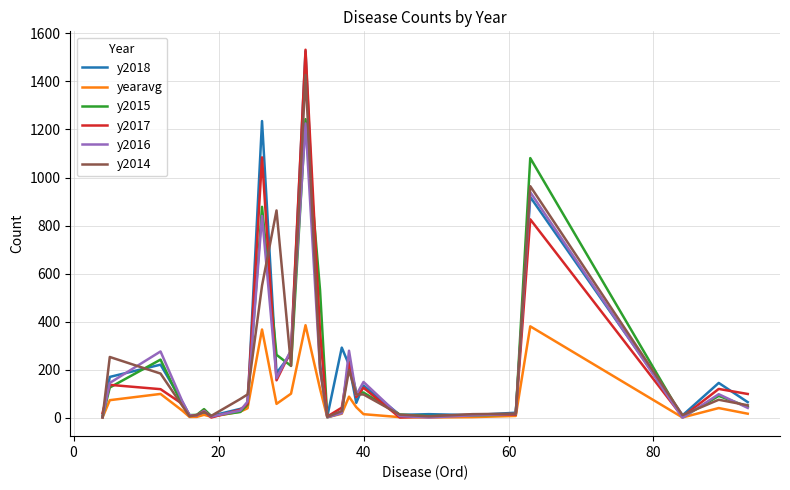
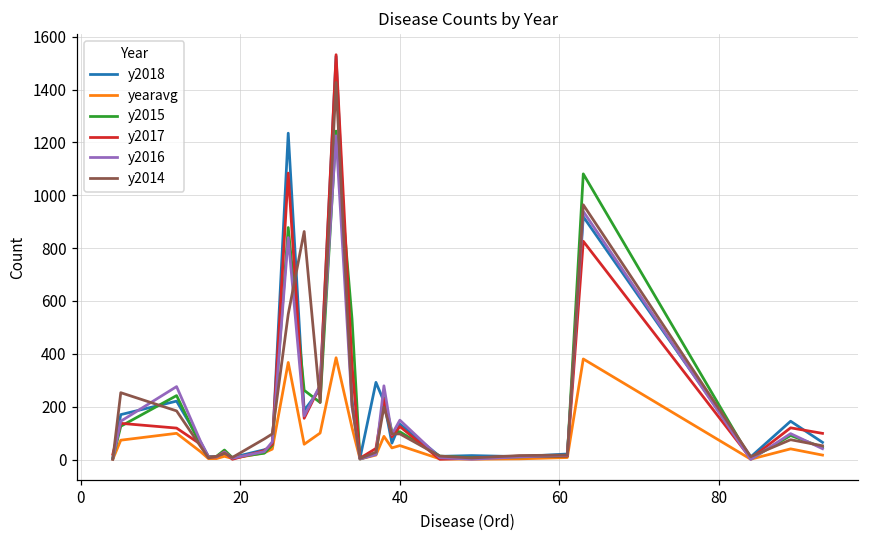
  {
    "yearavg": {
-     "40": 10
+     "40": 50
    },
    "y2016": {
      "40": 150
    }
  }
